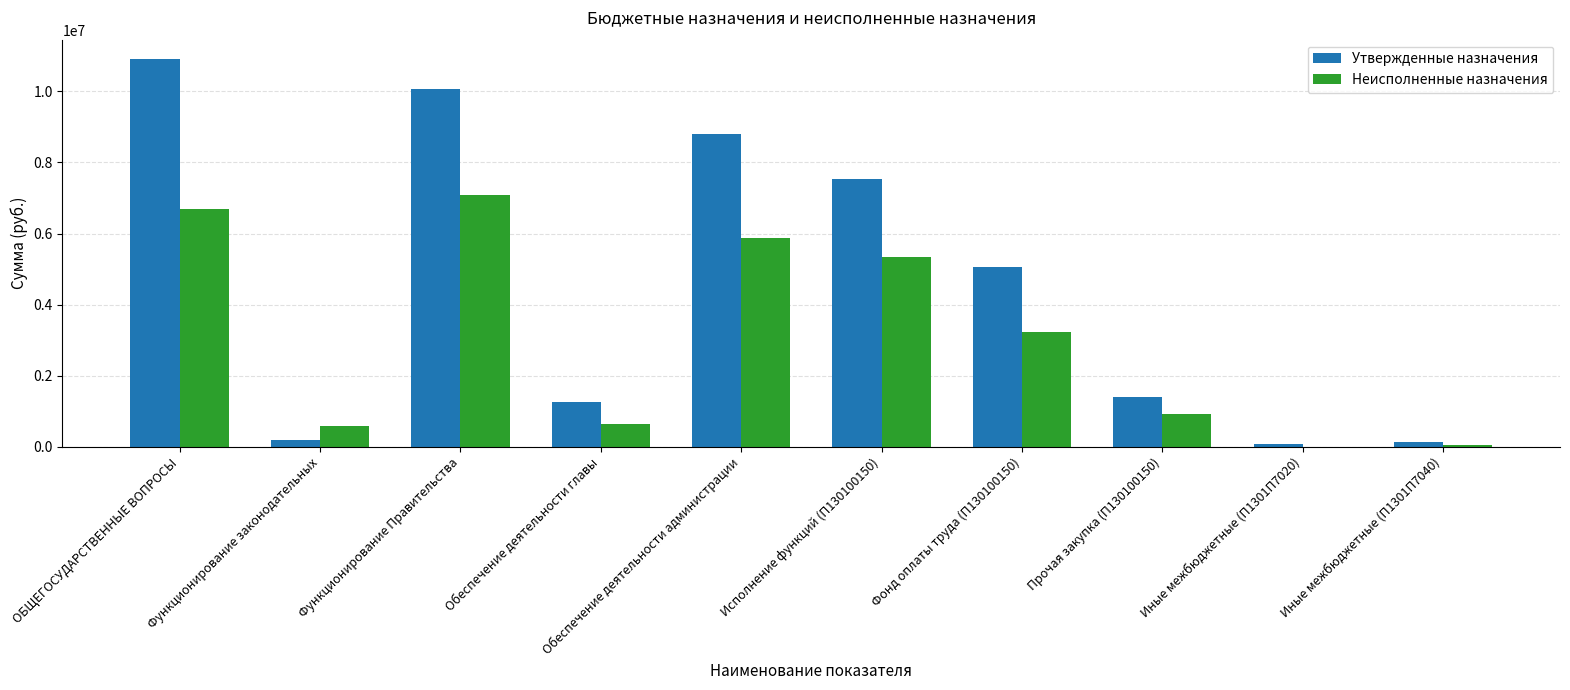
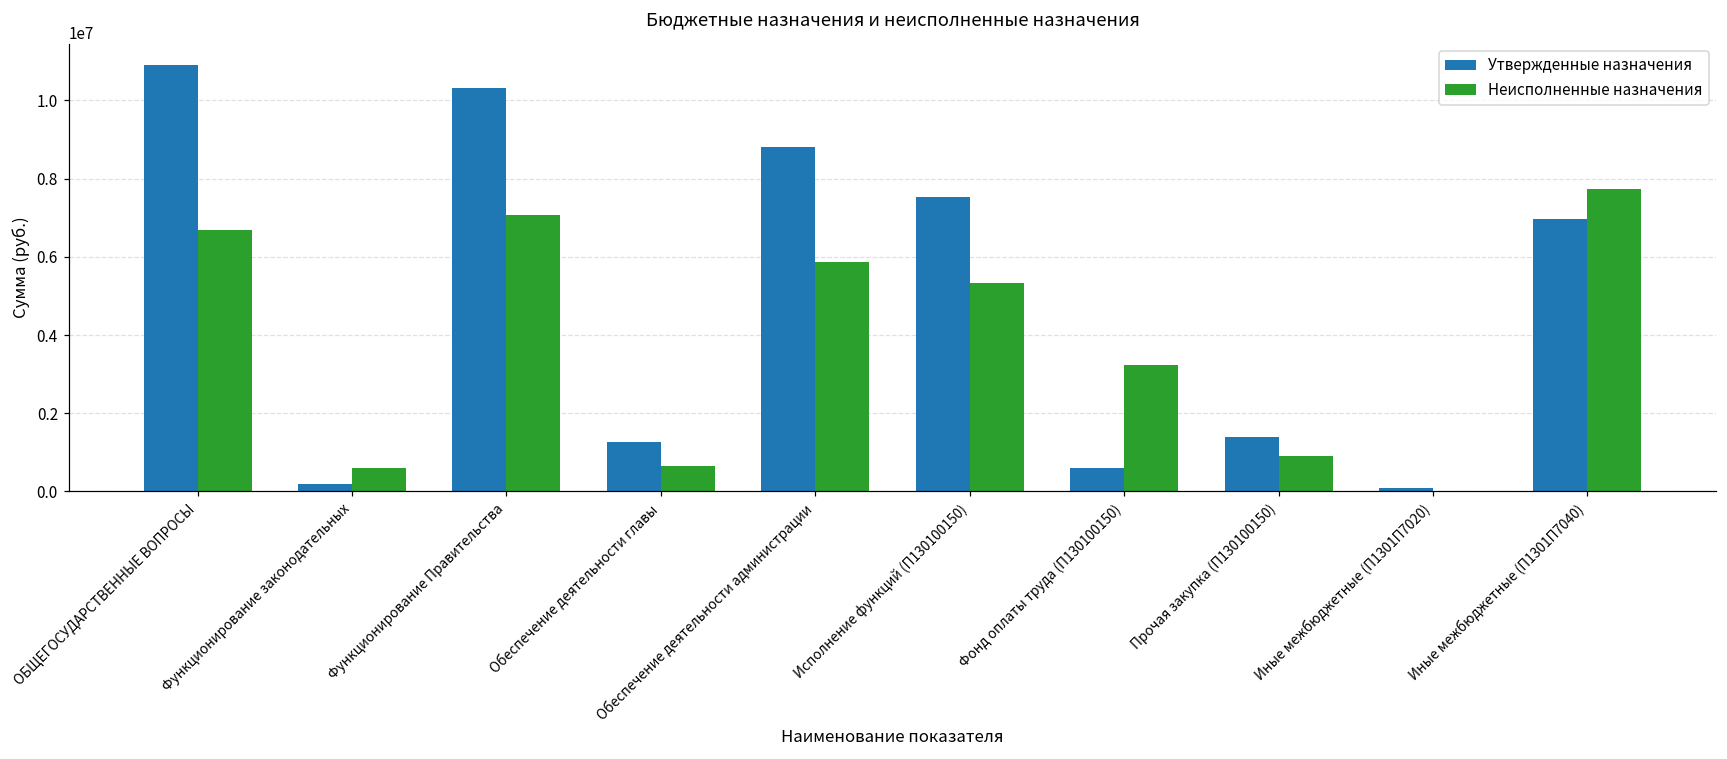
  {
    "Утвержденные назначения": {
      "ОБЩЕГОСУДАРСТВЕННЫЕ ВОПРОСЫ": 10900000,
      "Функционирование законодательных": 200000,
-     "Функционирование Правительства": 10100000,
+     "Функционирование Правительства": 10300000,
      "Обеспечение деятельности главы": 1300000,
      "Обеспечение деятельности администрации": 8800000,
      "Исполнение функций (П130100150)": 7500000,
-     "Фонд оплаты труда (П130100150)": 5000000,
+     "Фонд оплаты труда (П130100150)": 600000,
      "Прочая закупка (П130100150)": 1400000,
      "Иные межбюджетные (П1301П7020)": 100000,
-     "Иные межбюджетные (П1301П7040)": 100000
+     "Иные межбюджетные (П1301П7040)": 7000000
    },
    "Неисполненные назначения": {
      "ОБЩЕГОСУДАРСТВЕННЫЕ ВОПРОСЫ": 6700000,
      "Функционирование законодательных": 600000,
      "Функционирование Правительства": 7100000,
      "Обеспечение деятельности главы": 700000,
      "Обеспечение деятельности администрации": 5900000,
      "Исполнение функций (П130100150)": 5300000,
      "Фонд оплаты труда (П130100150)": 3200000,
      "Прочая закупка (П130100150)": 900000,
      "Иные межбюджетные (П1301П7020)": 0,
-     "Иные межбюджетные (П1301П7040)": 100000
+     "Иные межбюджетные (П1301П7040)": 7700000
    }
  }
